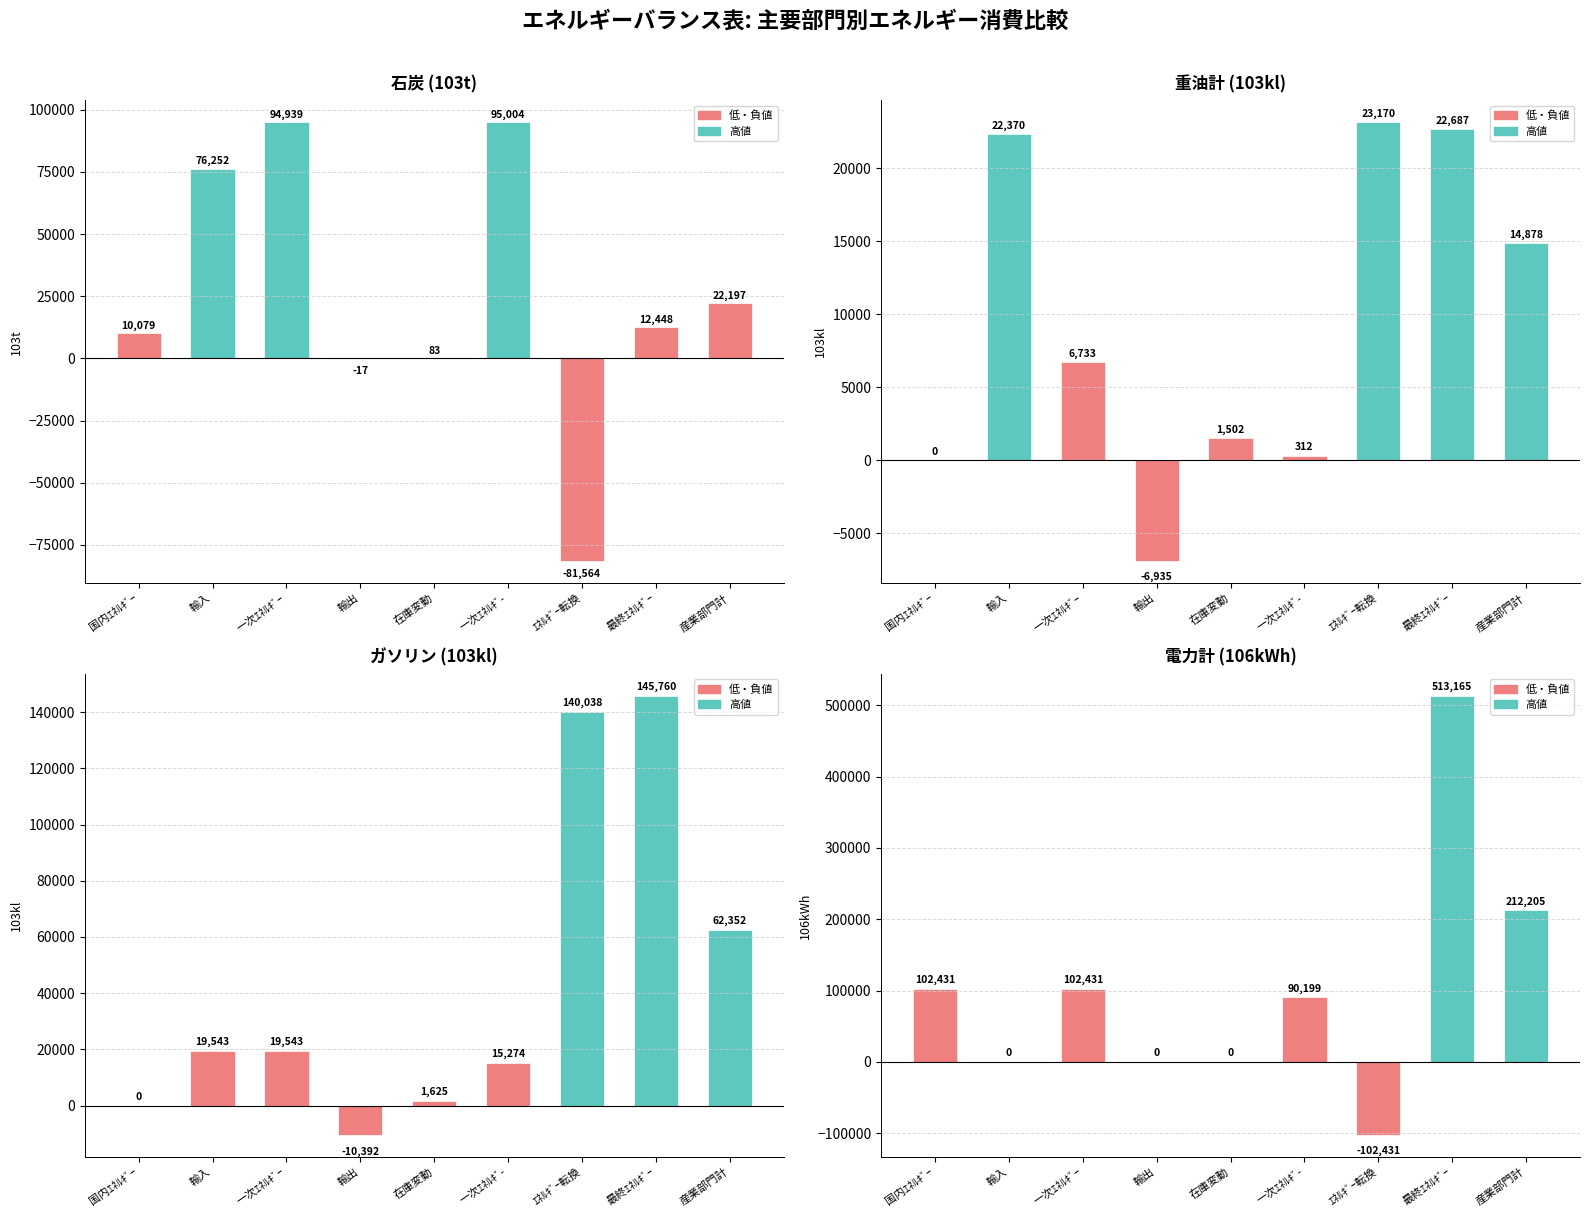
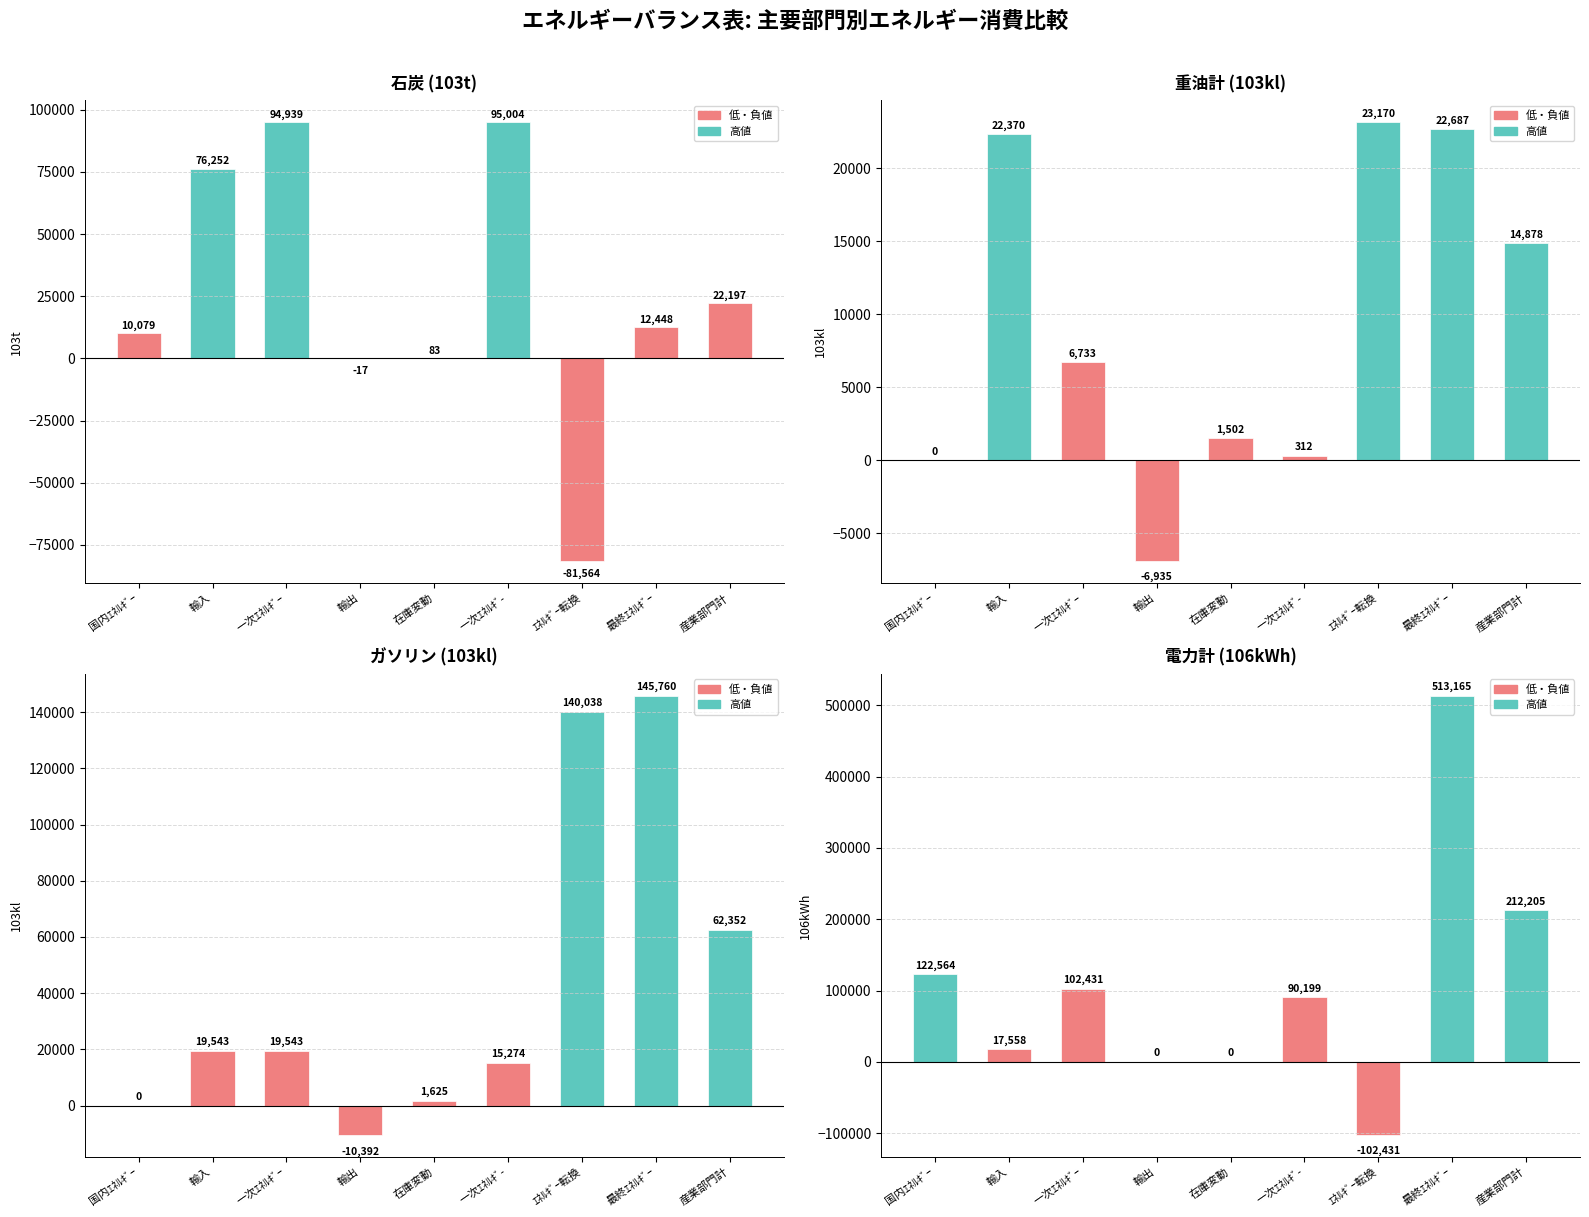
  {
    "石炭 (103t)": {
      "国内ｴﾈﾙｷﾞｰ": "10,079",
      "輸入": "76,252",
      "一次ｴﾈﾙｷﾞｰ": "94,939",
      "輸出": "-17",
      "在庫変動": "83",
      "一次ｴﾈﾙｷﾞ-": "95,004",
      "ｴﾈﾙｷﾞｰ転換": "-81,564",
      "最終ｴﾈﾙｷﾞｰ": "12,448",
      "産業部門計": "22,197"
    },
    "重油計 (103kl)": {
      "国内ｴﾈﾙｷﾞｰ": "0",
      "輸入": "22,370",
      "一次ｴﾈﾙｷﾞｰ": "6,733",
      "輸出": "-6,935",
      "在庫変動": "1,502",
      "一次ｴﾈﾙｷﾞ-": "312",
      "ｴﾈﾙｷﾞｰ転換": "23,170",
      "最終ｴﾈﾙｷﾞｰ": "22,687",
      "産業部門計": "14,878"
    },
    "ガソリン (103kl)": {
      "国内ｴﾈﾙｷﾞｰ": "0",
      "輸入": "19,543",
      "一次ｴﾈﾙｷﾞｰ": "19,543",
      "輸出": "-10,392",
      "在庫変動": "1,625",
      "一次ｴﾈﾙｷﾞ-": "15,274",
      "ｴﾈﾙｷﾞｰ転換": "140,038",
      "最終ｴﾈﾙｷﾞｰ": "145,760",
      "産業部門計": "62,352"
    },
    "電力計 (106kWh)": {
-     "国内ｴﾈﾙｷﾞｰ": "102,431",
-     "輸入": "0",
+     "国内ｴﾈﾙｷﾞｰ": "122,564",
+     "輸入": "17,558",
      "一次ｴﾈﾙｷﾞｰ": "102,431",
      "輸出": "0",
      "在庫変動": "0",
      "一次ｴﾈﾙｷﾞ-": "90,199",
      "ｴﾈﾙｷﾞｰ転換": "-102,431",
      "最終ｴﾈﾙｷﾞｰ": "513,165",
      "産業部門計": "212,205"
    }
  }
